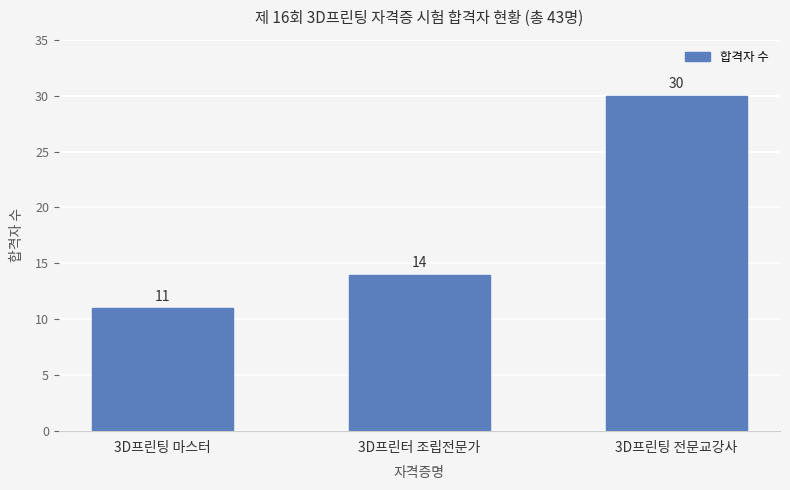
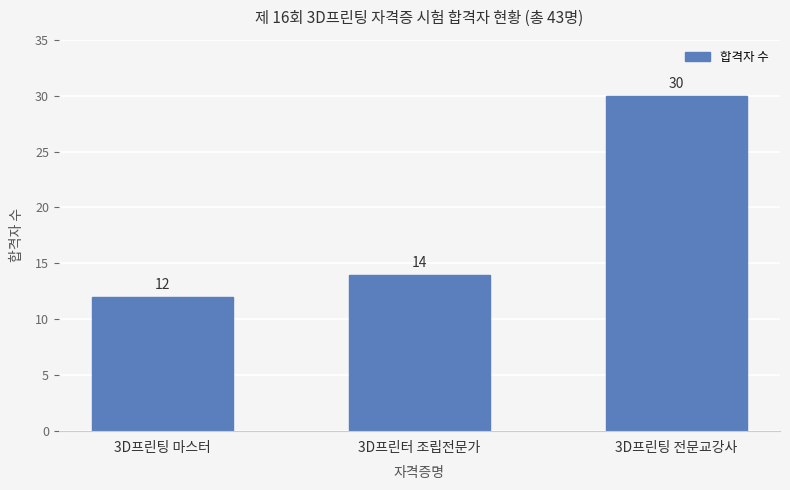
  {
-   "3D프린팅 마스터": 11,
+   "3D프린팅 마스터": 12,
    "3D프린터 조립전문가": 14,
    "3D프린팅 전문교강사": 30
  }
